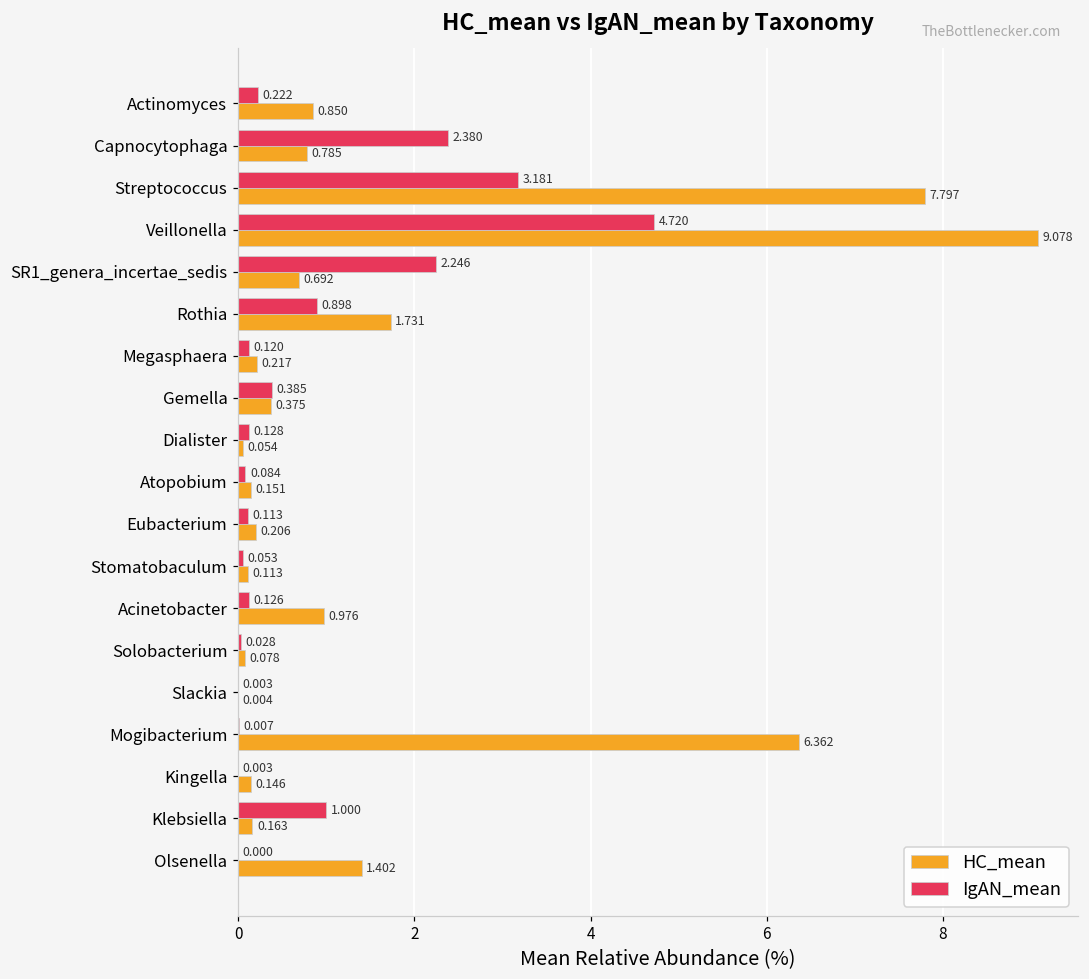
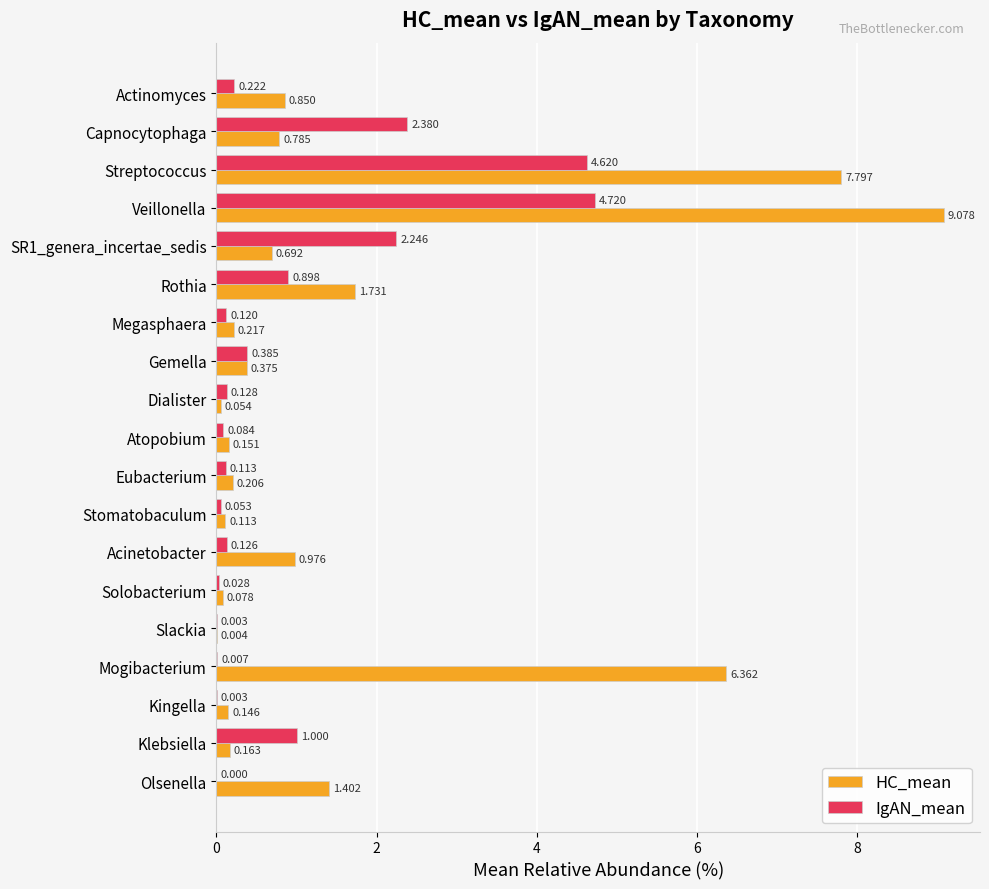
  {
    "HC_mean": {
      "Actinomyces": 0.850,
      "Capnocytophaga": 0.785,
      "Streptococcus": 7.797,
      "Veillonella": 9.078,
      "SR1_genera_incertae_sedis": 0.692,
      "Rothia": 1.731,
      "Megasphaera": 0.217,
      "Gemella": 0.375,
      "Dialister": 0.054,
      "Atopobium": 0.151,
      "Eubacterium": 0.206,
      "Stomatobaculum": 0.113,
      "Acinetobacter": 0.976,
      "Solobacterium": 0.078,
      "Slackia": 0.004,
      "Mogibacterium": 6.362,
      "Kingella": 0.146,
      "Klebsiella": 0.163,
      "Olsenella": 1.402
    },
    "IgAN_mean": {
      "Actinomyces": 0.222,
      "Capnocytophaga": 2.380,
-     "Streptococcus": 3.181,
+     "Streptococcus": 4.620,
      "Veillonella": 4.720,
      "SR1_genera_incertae_sedis": 2.246,
      "Rothia": 0.898,
      "Megasphaera": 0.120,
      "Gemella": 0.385,
      "Dialister": 0.128,
      "Atopobium": 0.084,
      "Eubacterium": 0.113,
      "Stomatobaculum": 0.053,
      "Acinetobacter": 0.126,
      "Solobacterium": 0.028,
      "Slackia": 0.003,
      "Mogibacterium": 0.007,
      "Kingella": 0.003,
      "Klebsiella": 1.000,
      "Olsenella": 0.000
    }
  }
